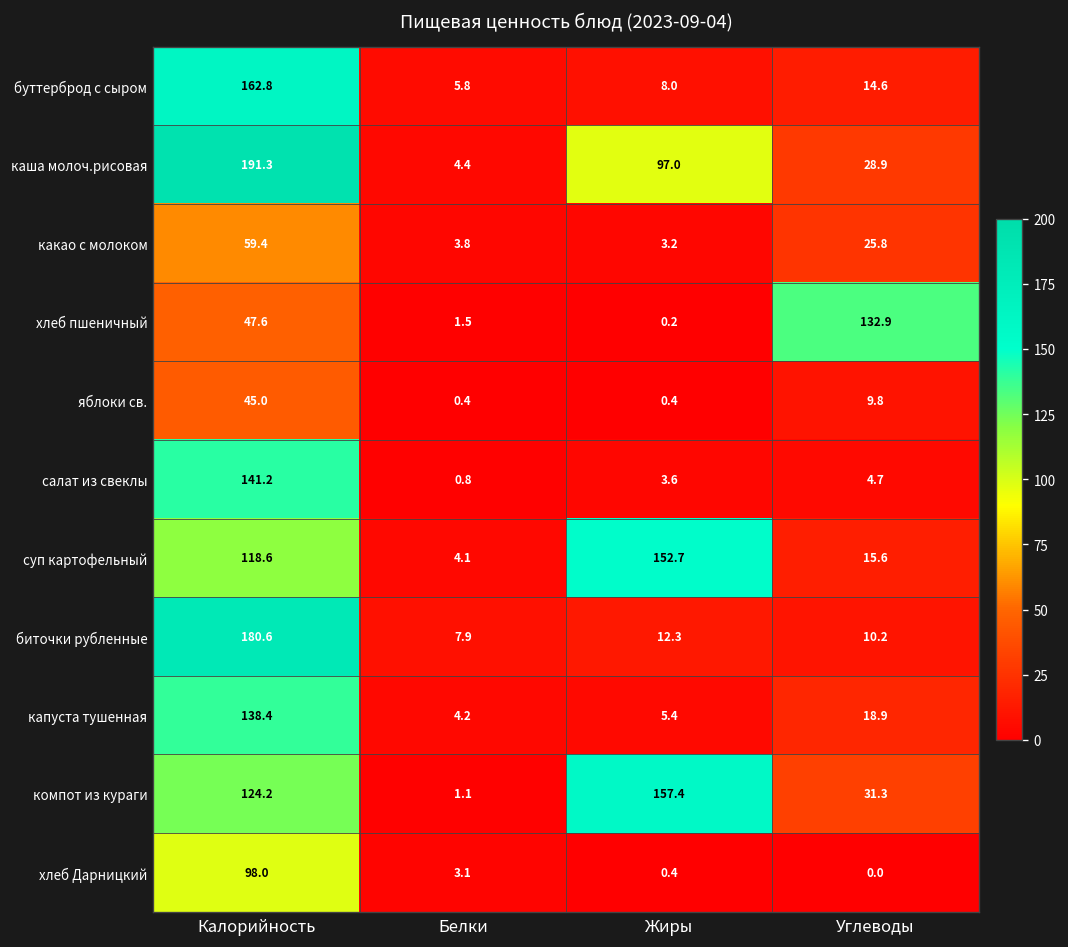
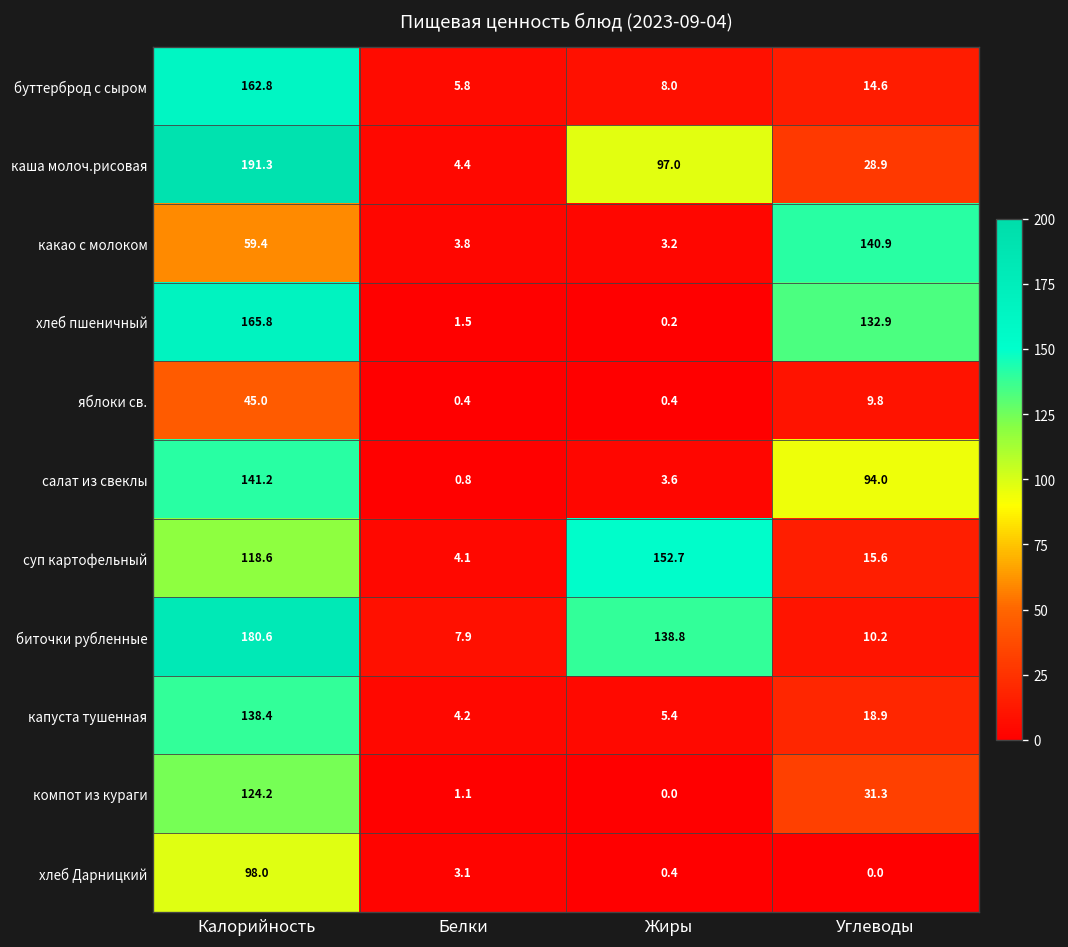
  {
    "буттерброд с сыром": {
      "Калорийность": 162.8,
      "Белки": 5.8,
      "Жиры": 8.0,
      "Углеводы": 14.6
    },
    "каша молоч.рисовая": {
      "Калорийность": 191.3,
      "Белки": 4.4,
      "Жиры": 97.0,
      "Углеводы": 28.9
    },
    "какао с молоком": {
      "Калорийность": 59.4,
      "Белки": 3.8,
      "Жиры": 3.2,
-     "Углеводы": 25.8
+     "Углеводы": 140.9
    },
    "хлеб пшеничный": {
-     "Калорийность": 47.6,
+     "Калорийность": 165.8,
      "Белки": 1.5,
      "Жиры": 0.2,
      "Углеводы": 132.9
    },
    "яблоки св.": {
      "Калорийность": 45.0,
      "Белки": 0.4,
      "Жиры": 0.4,
      "Углеводы": 9.8
    },
    "салат из свеклы": {
      "Калорийность": 141.2,
      "Белки": 0.8,
      "Жиры": 3.6,
-     "Углеводы": 4.7
+     "Углеводы": 94.0
    },
    "суп картофельный": {
      "Калорийность": 118.6,
      "Белки": 4.1,
      "Жиры": 152.7,
      "Углеводы": 15.6
    },
    "биточки рубленные": {
      "Калорийность": 180.6,
      "Белки": 7.9,
-     "Жиры": 12.3,
+     "Жиры": 138.8,
      "Углеводы": 10.2
    },
    "капуста тушенная": {
      "Калорийность": 138.4,
      "Белки": 4.2,
      "Жиры": 5.4,
      "Углеводы": 18.9
    },
    "компот из кураги": {
      "Калорийность": 124.2,
      "Белки": 1.1,
-     "Жиры": 157.4,
+     "Жиры": 0.0,
      "Углеводы": 31.3
    },
    "хлеб Дарницкий": {
      "Калорийность": 98.0,
      "Белки": 3.1,
      "Жиры": 0.4,
      "Углеводы": 0.0
    }
  }
